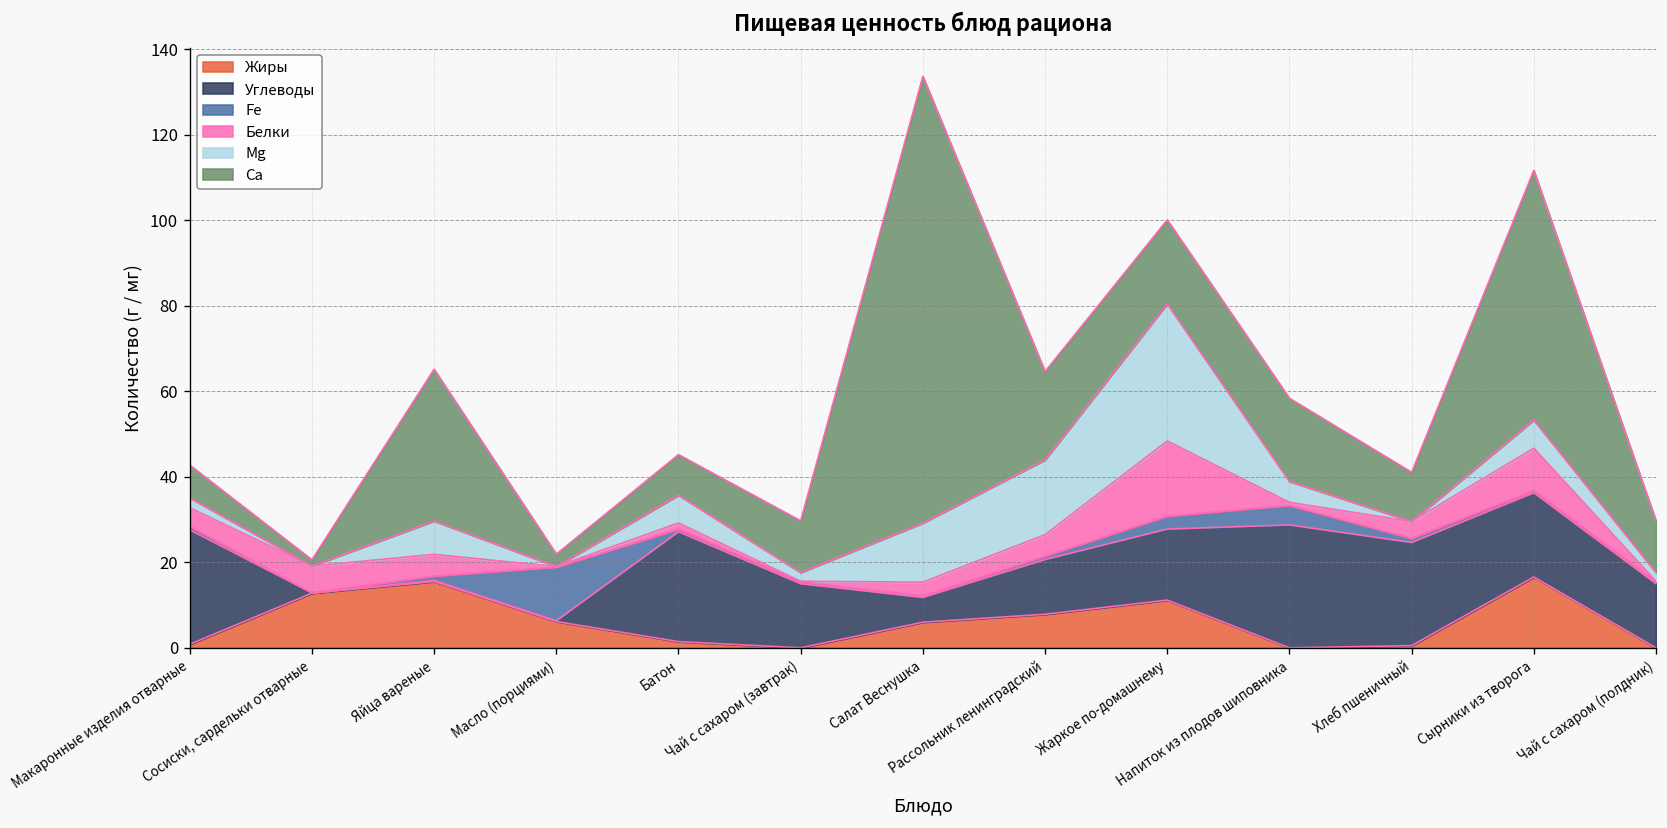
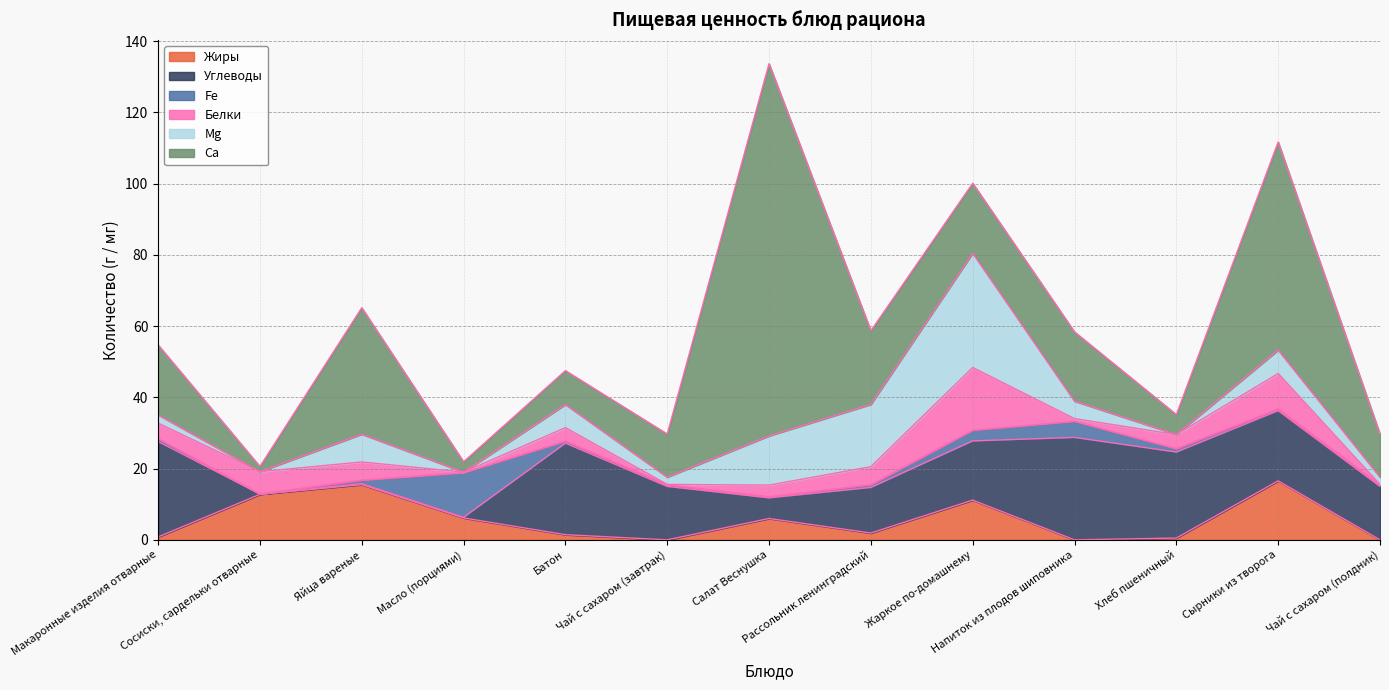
  {
    "Жиры": {
      "Макаронные изделия отварные": 1,
      "Батон": 1,
      "Чай с сахаром (завтрак)": 0,
      "Салат Веснушка": 6,
-     "Рассольник ленинградский": 8,
+     "Рассольник ленинградский": 2,
      "Жаркое по-домашнему": 11,
      "Напиток из плодов шиповника": 0,
      "Хлеб пшеничный": 1,
      "Сырники из творога": 17,
      "Чай с сахаром (полдник)": 0
    },
    "Углеводы": {
      "Макаронные изделия отварные": 27,
      "Рассольник ленинградский": 13,
      "Жаркое по-домашнему": 17,
      "Напиток из плодов шиповника": 29,
      "Хлеб пшеничный": 24
    },
    "Fe": {
      "Макаронные изделия отварные": 1,
      "Яйца вареные": 1,
      "Рассольник ленинградский": 1,
      "Жаркое по-домашнему": 3,
      "Напиток из плодов шиповника": 5,
      "Хлеб пшеничный": 1
    },
    "Белки": {
      "Макаронные изделия отварные": 4,
      "Яйца вареные": 5,
-     "Батон": 1,
+     "Батон": 4,
      "Салат Веснушка": 3,
      "Рассольник ленинградский": 5,
      "Жаркое по-домашнему": 18,
      "Напиток из плодов шиповника": 1,
      "Сырники из творога": 10
    },
    "Mg": {
      "Макаронные изделия отварные": 2,
      "Яйца вареные": 8,
      "Батон": 7,
      "Чай с сахаром (завтрак)": 2,
      "Салат Веснушка": 14,
      "Рассольник ленинградский": 17,
      "Жаркое по-домашнему": 32,
      "Напиток из плодов шиповника": 5,
      "Сырники из творога": 7,
      "Чай с сахаром (полдник)": 2
    },
    "Ca": {
-     "Макаронные изделия отварные": 8,
+     "Макаронные изделия отварные": 20,
      "Сосиски, сардельки отварные": 1,
      "Яйца вареные": 36,
      "Масло (порциями)": 3,
      "Батон": 10,
      "Чай с сахаром (завтрак)": 12,
      "Салат Веснушка": 105,
      "Рассольник ленинградский": 21,
      "Жаркое по-домашнему": 20,
      "Напиток из плодов шиповника": 19,
-     "Хлеб пшеничный": 12,
+     "Хлеб пшеничный": 6,
      "Сырники из творога": 58,
      "Чай с сахаром (полдник)": 12
    }
  }
